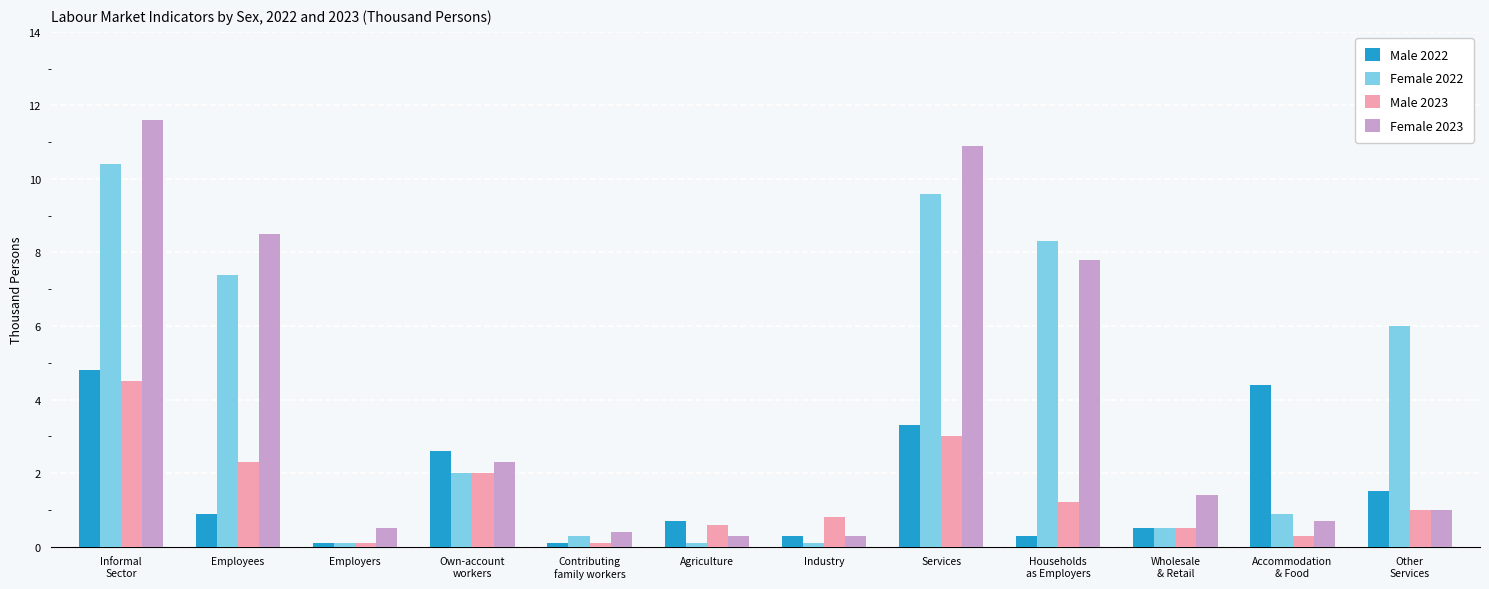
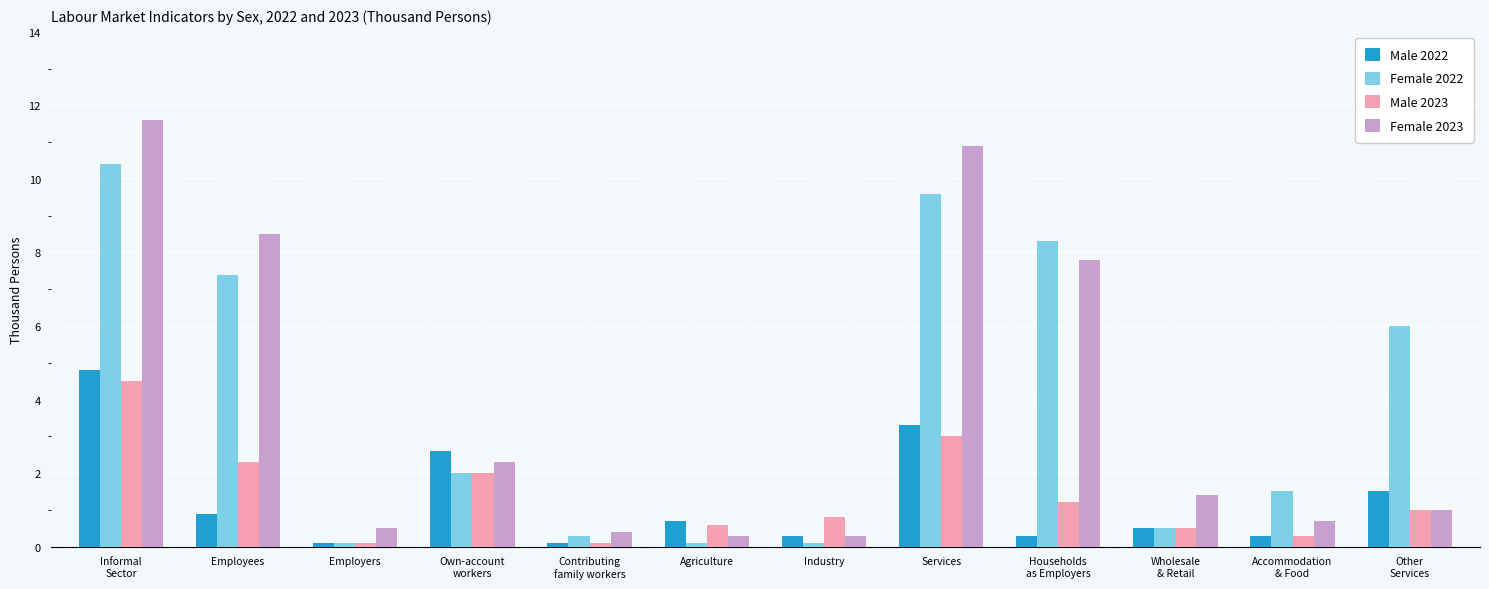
  {
    "Male 2022": {
      "Informal Sector": 4.8,
      "Employees": 0.9,
      "Employers": 0.1,
      "Own-account workers": 2.6,
      "Contributing family workers": 0.1,
      "Agriculture": 0.7,
      "Industry": 0.3,
      "Services": 3.3,
      "Households as Employers": 0.3,
      "Wholesale & Retail": 0.5,
-     "Accommodation & Food": 4.4,
+     "Accommodation & Food": 0.3,
      "Other Services": 1.5
    },
    "Female 2022": {
      "Informal Sector": 10.4,
      "Employees": 7.4,
      "Employers": 0.1,
      "Own-account workers": 2.0,
      "Contributing family workers": 0.3,
      "Agriculture": 0.1,
      "Industry": 0.1,
      "Services": 9.6,
      "Households as Employers": 8.3,
      "Wholesale & Retail": 0.5,
-     "Accommodation & Food": 0.9,
+     "Accommodation & Food": 1.5,
      "Other Services": 6.0
    }
  }
